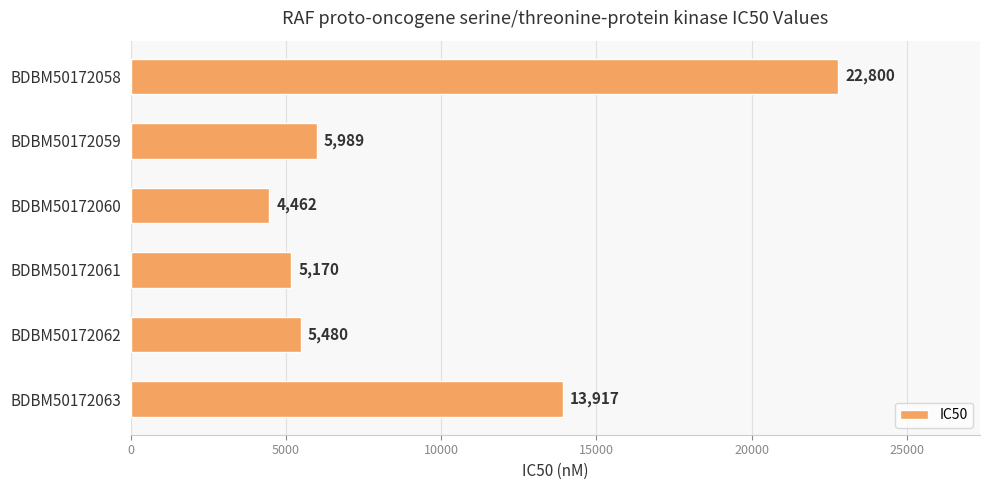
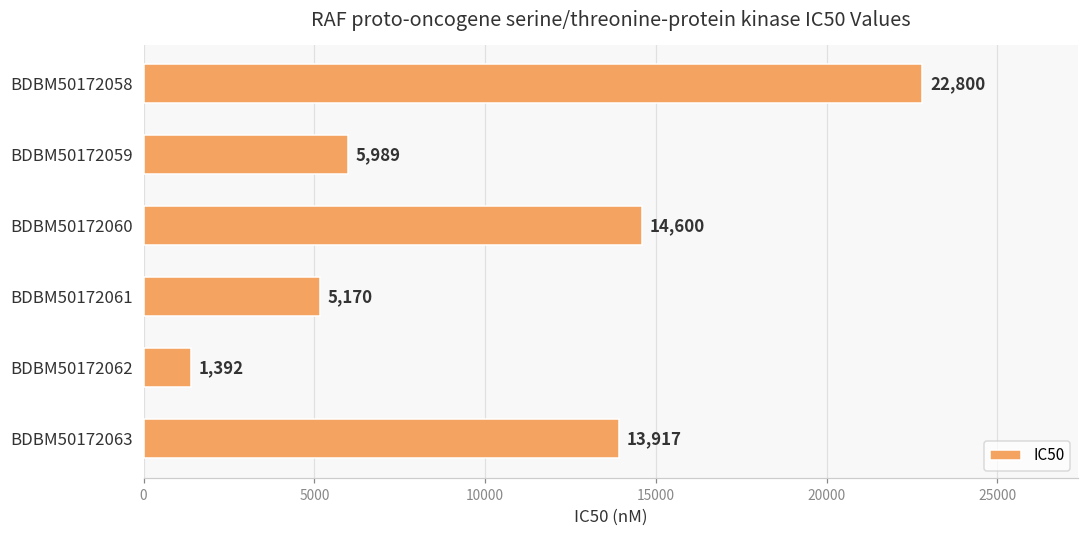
  {
    "BDBM50172058": "22,800",
    "BDBM50172059": "5,989",
-   "BDBM50172060": "4,462",
+   "BDBM50172060": "14,600",
    "BDBM50172061": "5,170",
-   "BDBM50172062": "5,480",
+   "BDBM50172062": "1,392",
    "BDBM50172063": "13,917"
  }
